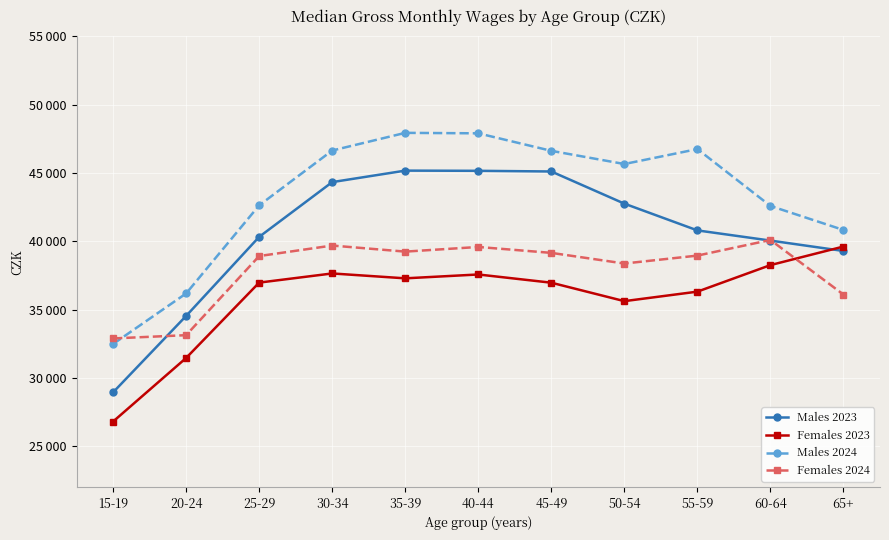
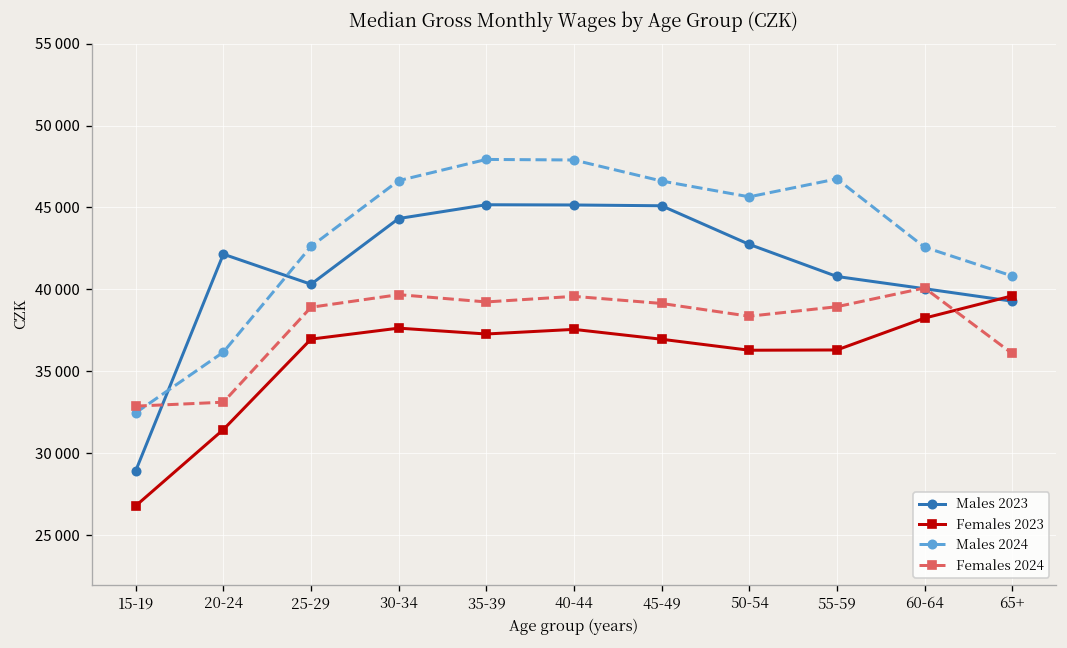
  {
    "Males 2023": {
      "15-19": 28900,
-     "20-24": 34500,
+     "20-24": 42200,
      "25-29": 40300,
      "30-34": 44300,
      "35-39": 45200,
      "40-44": 45200,
      "45-49": 45100,
      "50-54": 42800,
      "55-59": 40800,
      "65+": 39300
    },
    "Females 2023": {
      "15-19": 26800,
      "20-24": 31500,
      "25-29": 37000,
      "30-34": 37600,
      "35-39": 37300,
      "40-44": 37600,
      "45-49": 37000,
-     "50-54": 35600,
+     "50-54": 36300,
      "55-59": 36300,
      "60-64": 38300,
      "65+": 39600
    },
    "Males 2024": {
      "15-19": 32500,
      "20-24": 36200,
      "25-29": 42600,
      "30-34": 46600,
      "35-39": 47900,
      "40-44": 47900,
      "45-49": 46600,
      "50-54": 45700,
      "55-59": 46700,
      "60-64": 42600,
      "65+": 40800
    },
    "Females 2024": {
      "15-19": 32900,
      "20-24": 33100,
      "25-29": 38900,
      "30-34": 39700,
      "35-39": 39200,
      "40-44": 39600,
      "45-49": 39100,
      "50-54": 38400,
      "55-59": 38900,
      "65+": 36100
    }
  }
